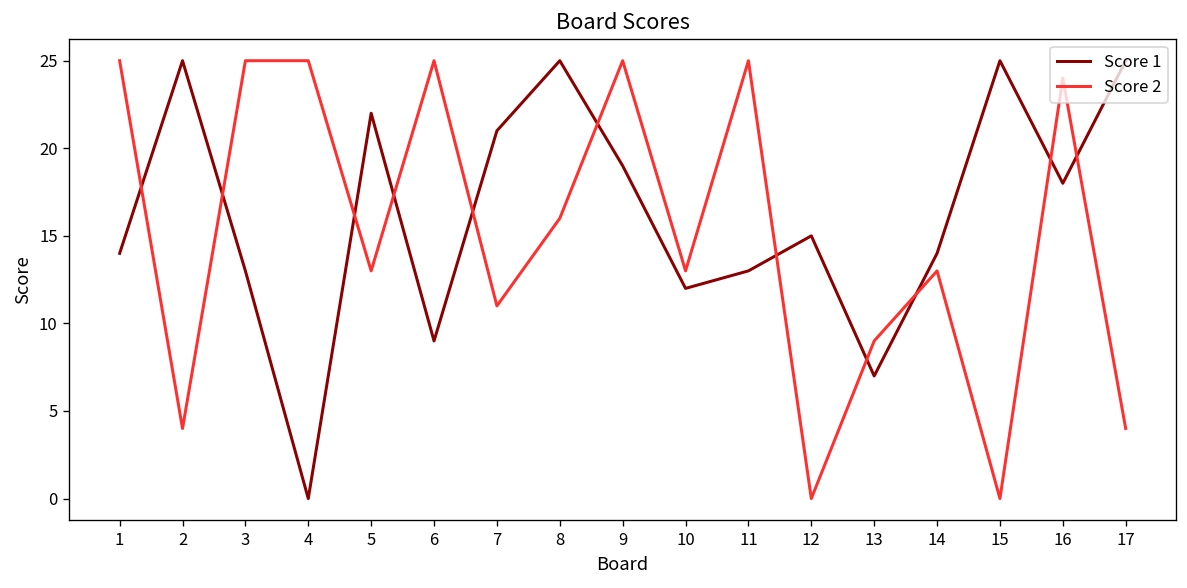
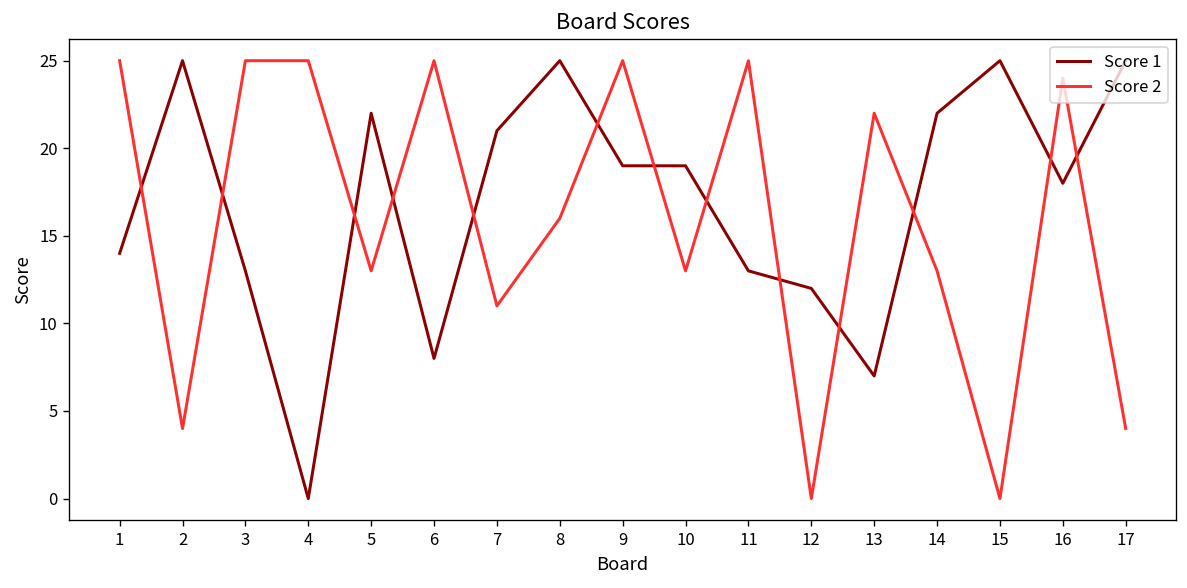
  {
    "Score 1": {
      "1": 14,
      "2": 25,
      "3": 13,
      "4": 0,
      "5": 22,
-     "6": 9,
+     "6": 8,
      "7": 21,
      "8": 25,
      "9": 19,
-     "10": 12,
+     "10": 19,
      "11": 13,
-     "12": 15,
+     "12": 12,
      "13": 7,
-     "14": 14,
+     "14": 22,
      "15": 25,
      "16": 18
    },
    "Score 2": {
      "1": 25,
      "2": 4,
      "3": 25,
      "4": 25,
      "5": 13,
      "6": 25,
      "7": 11,
      "8": 16,
      "9": 25,
      "10": 13,
      "11": 25,
      "12": 0,
-     "13": 9,
+     "13": 22,
      "14": 13,
      "15": 0,
      "17": 4
    }
  }
